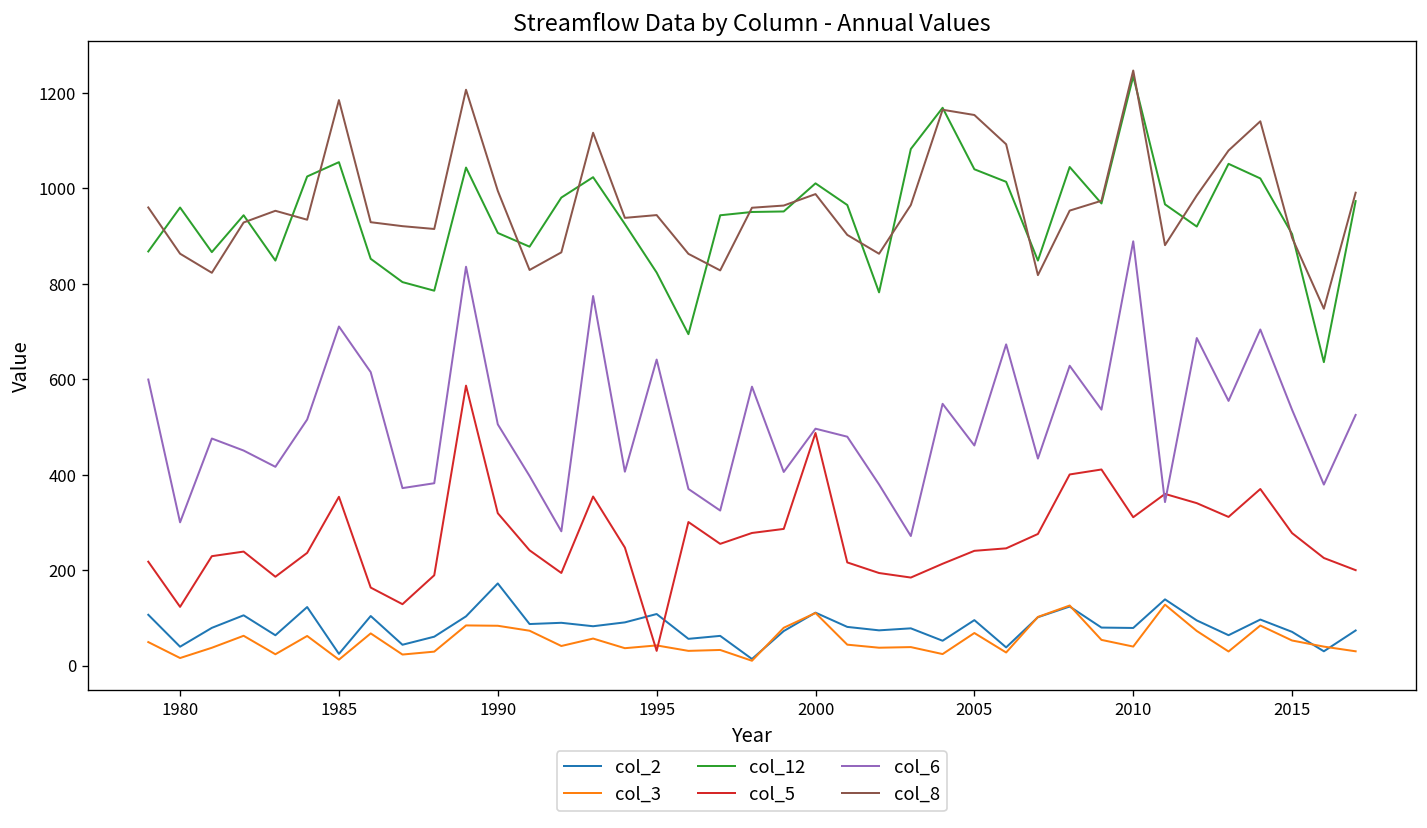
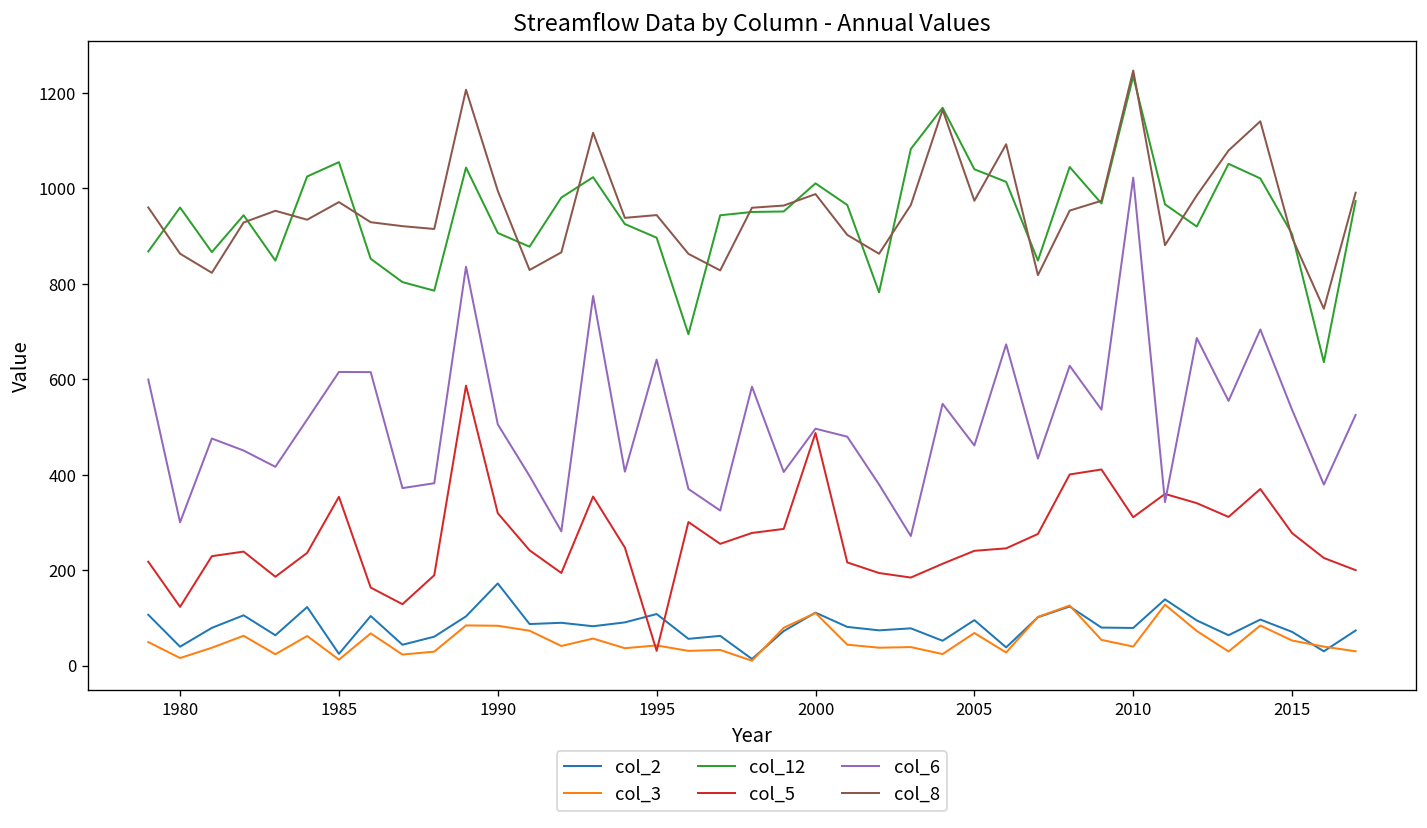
  {
    "col_2": {
      "1980": 40,
      "1985": 20,
      "1990": 170,
      "1995": 110,
      "2005": 100,
      "2010": 80,
      "2015": 70
    },
    "col_3": {
      "1980": 20,
      "1985": 10,
      "1990": 80,
      "1995": 40,
      "2005": 70,
      "2010": 40,
      "2015": 50
    },
    "col_12": {
      "1980": 960,
      "1985": 1060,
      "1990": 910,
-     "1995": 820,
+     "1995": 900,
      "2000": 1010,
      "2005": 1040,
      "2010": 1230,
      "2015": 900
    },
    "col_5": {
      "1980": 120,
      "1985": 350,
      "1990": 320,
      "1995": 30,
      "2000": 490,
      "2005": 240,
      "2010": 310,
      "2015": 280
    },
    "col_6": {
      "1980": 300,
-     "1985": 710,
+     "1985": 620,
      "1990": 510,
      "1995": 640,
      "2000": 500,
      "2005": 460,
-     "2010": 890,
+     "2010": 1020,
      "2015": 540
    },
    "col_8": {
      "1980": 860,
-     "1985": 1190,
+     "1985": 970,
      "1990": 1000,
      "1995": 940,
      "2000": 990,
-     "2005": 1150,
+     "2005": 970,
      "2010": 1250,
      "2015": 900
    }
  }
